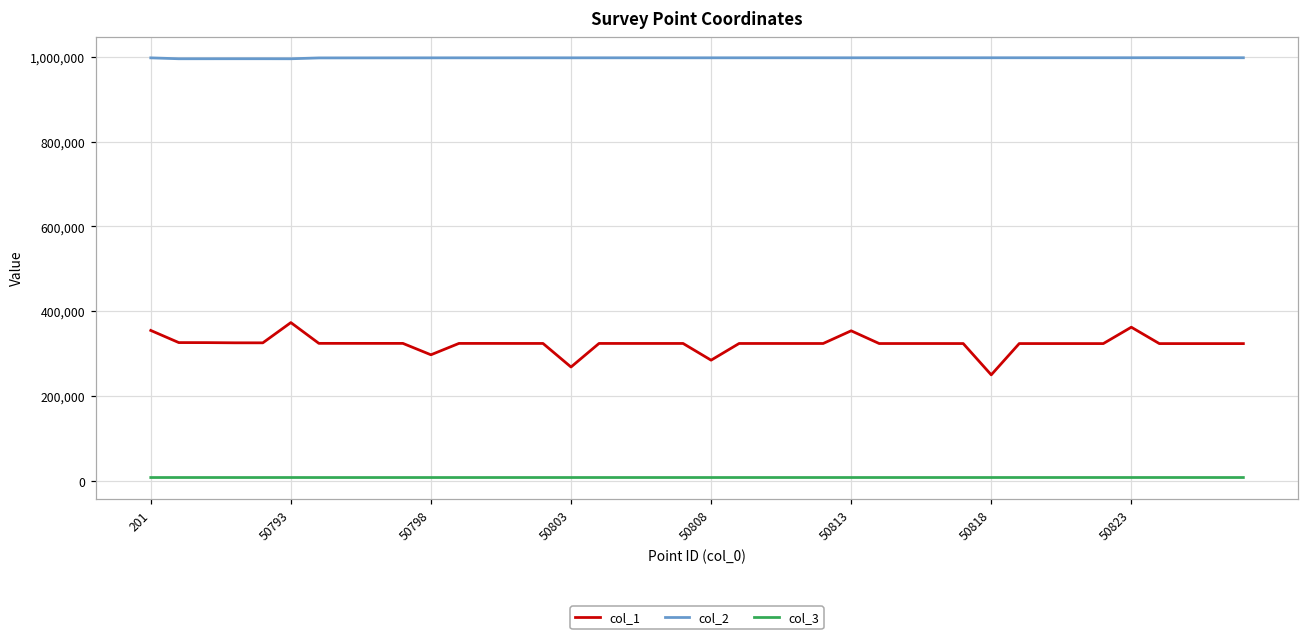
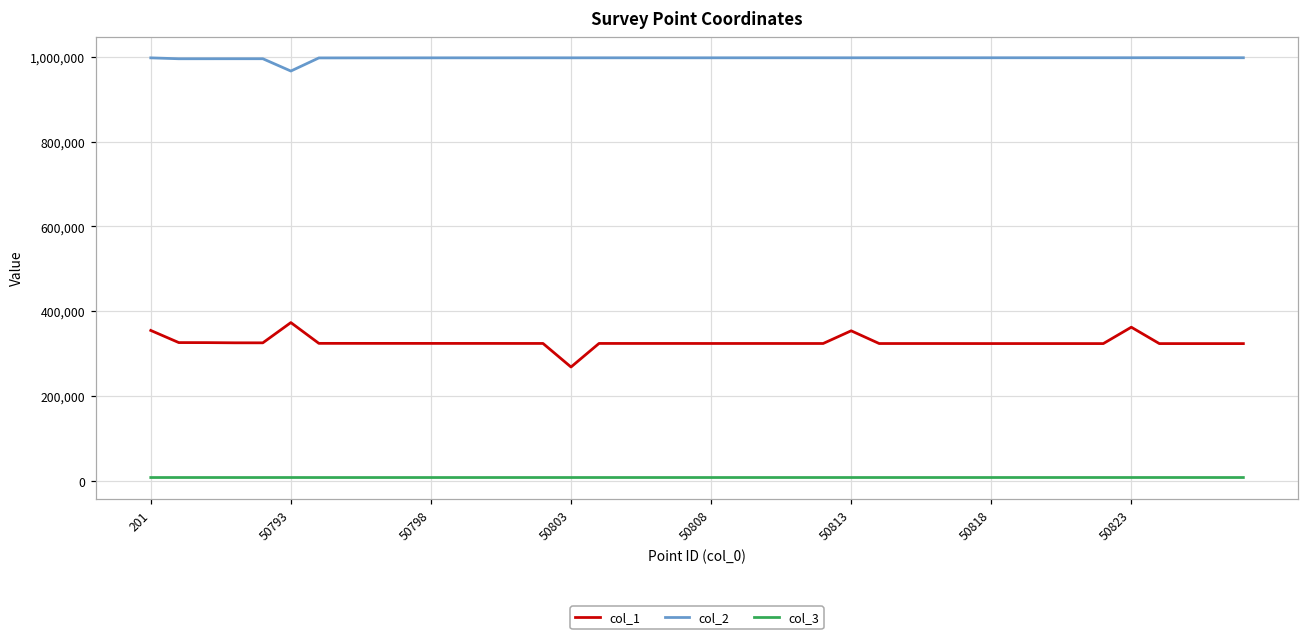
  {
    "col_1": {
      "201": "350,000",
      "50793": "370,000",
-     "50798": "300,000",
+     "50798": "320,000",
      "50803": "270,000",
-     "50808": "280,000",
+     "50808": "320,000",
      "50813": "350,000",
-     "50818": "250,000",
+     "50818": "320,000",
      "50823": "360,000"
    },
    "col_2": {
      "201": "1,000,000",
-     "50793": "990,000",
+     "50793": "970,000",
      "50798": "1,000,000",
      "50803": "1,000,000",
      "50808": "1,000,000",
      "50813": "1,000,000",
      "50818": "1,000,000",
      "50823": "1,000,000"
    },
    "col_3": {
      "201": "10,000",
      "50793": "10,000",
      "50798": "10,000",
      "50803": "10,000",
      "50808": "10,000",
      "50813": "10,000",
      "50818": "10,000",
      "50823": "10,000"
    }
  }
